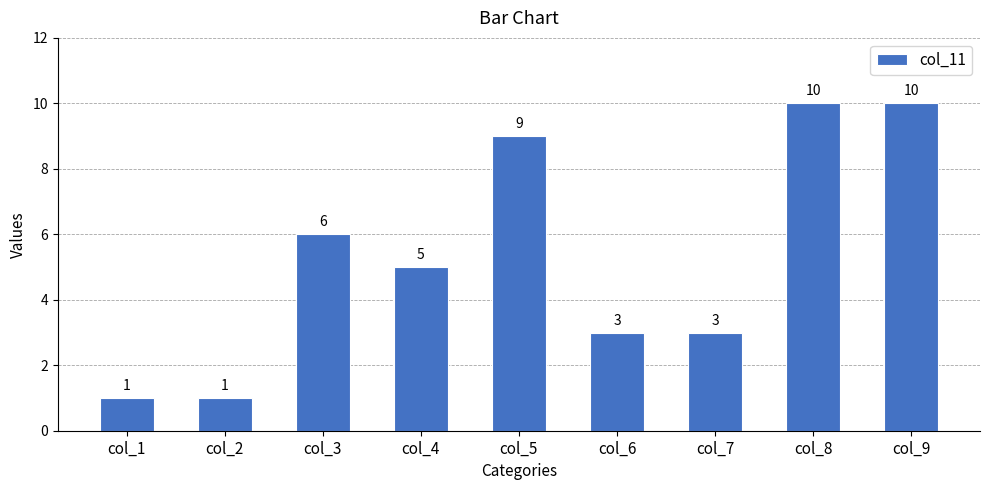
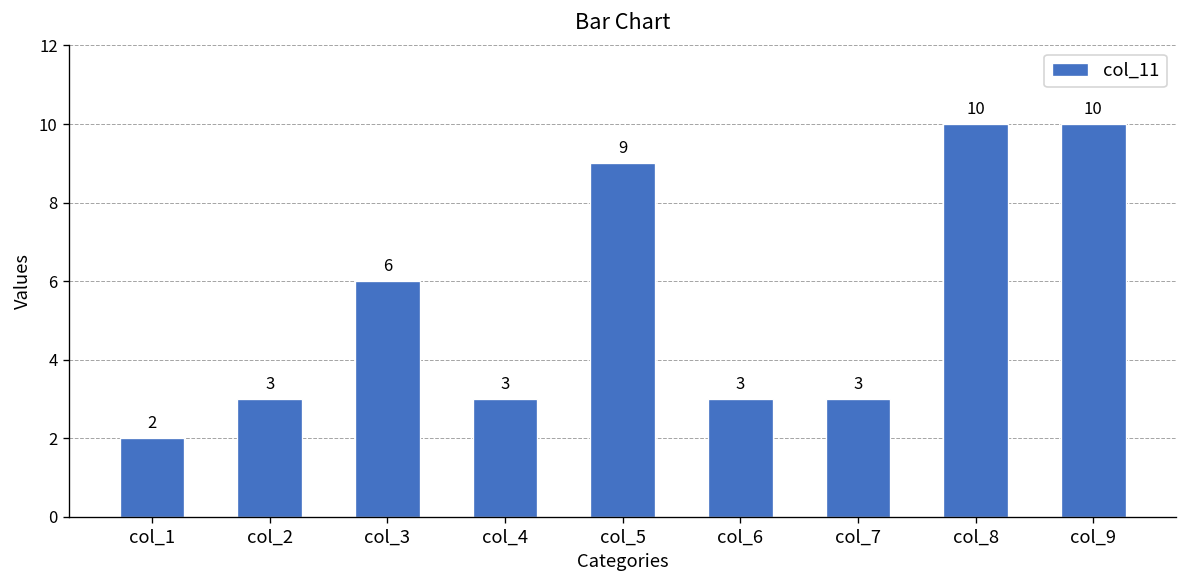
  {
-   "col_1": 1,
-   "col_2": 1,
+   "col_1": 2,
+   "col_2": 3,
    "col_3": 6,
-   "col_4": 5,
+   "col_4": 3,
    "col_5": 9,
    "col_6": 3,
    "col_7": 3,
    "col_8": 10,
    "col_9": 10
  }
